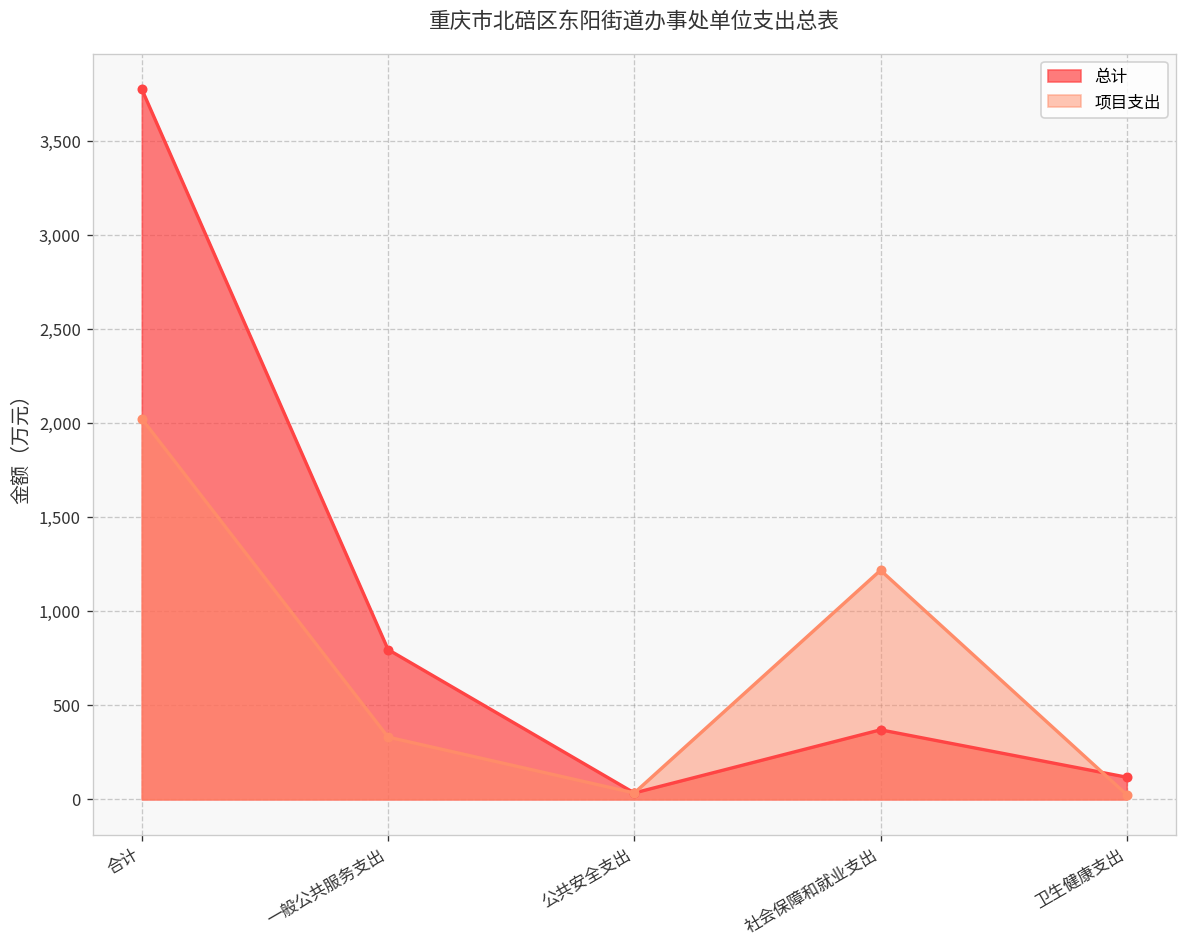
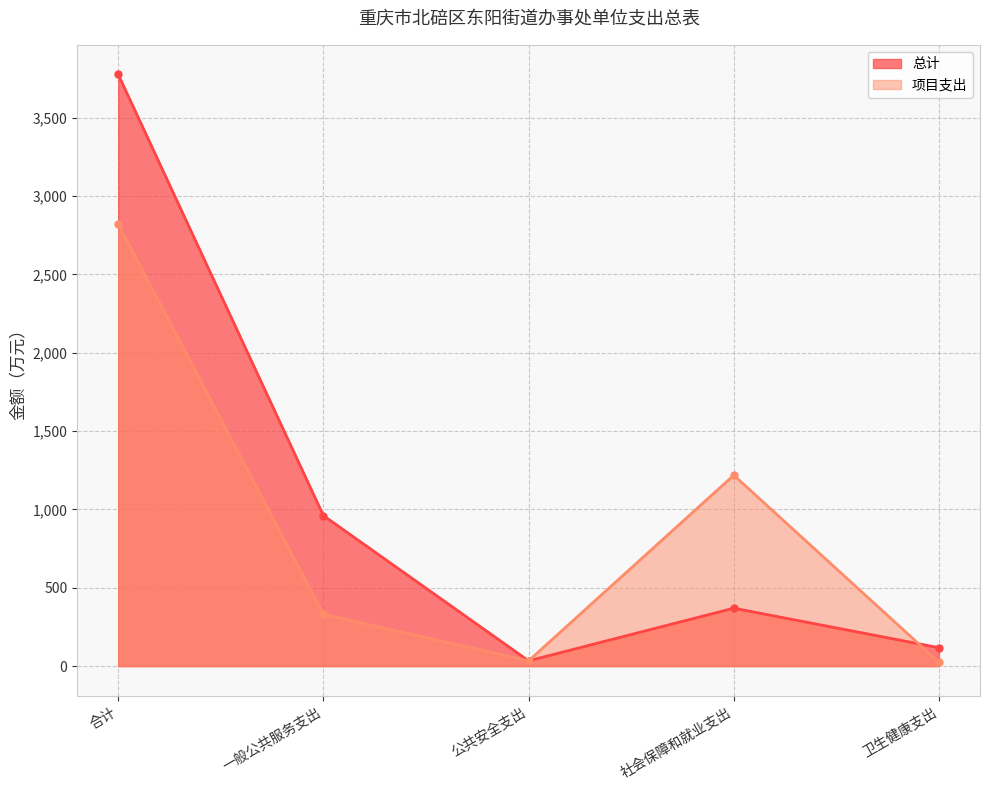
  {
    "总计": {
      "合计": "3,780",
-     "一般公共服务支出": "800",
+     "一般公共服务支出": "960",
      "社会保障和就业支出": "370",
      "卫生健康支出": "120"
    },
    "项目支出": {
-     "合计": "2,020",
+     "合计": "2,820",
      "一般公共服务支出": "330",
      "社会保障和就业支出": "1,220",
      "卫生健康支出": "20"
    }
  }
